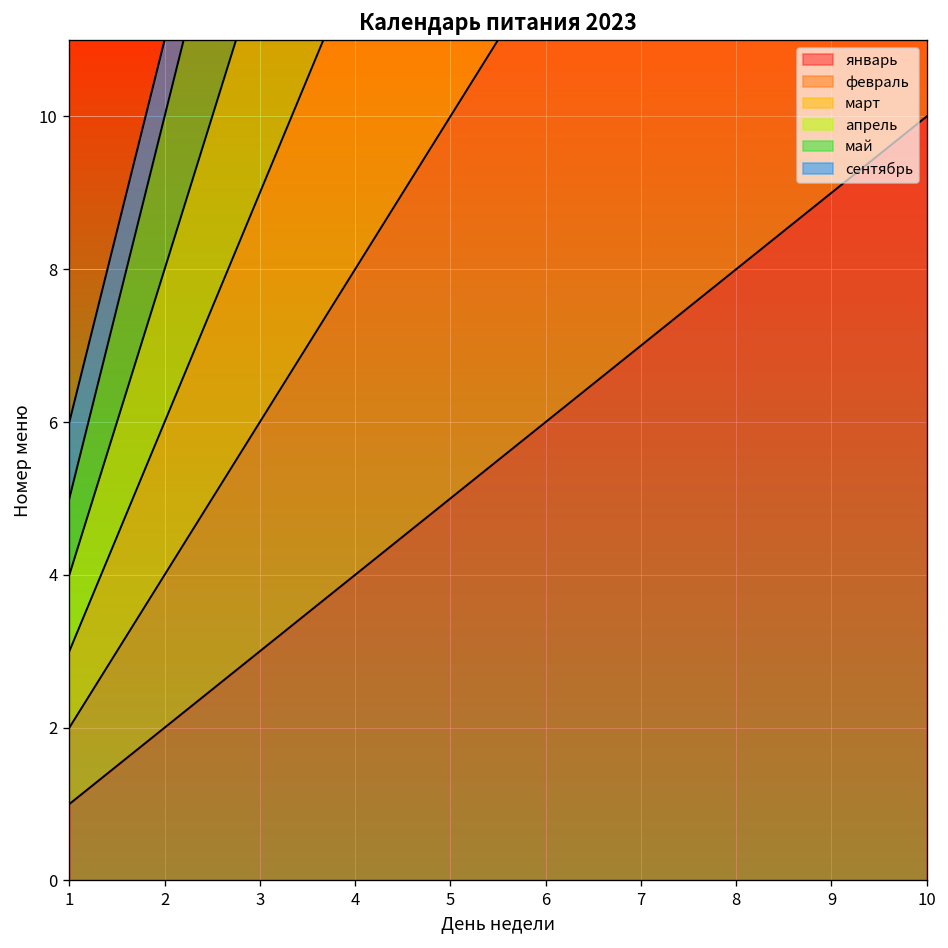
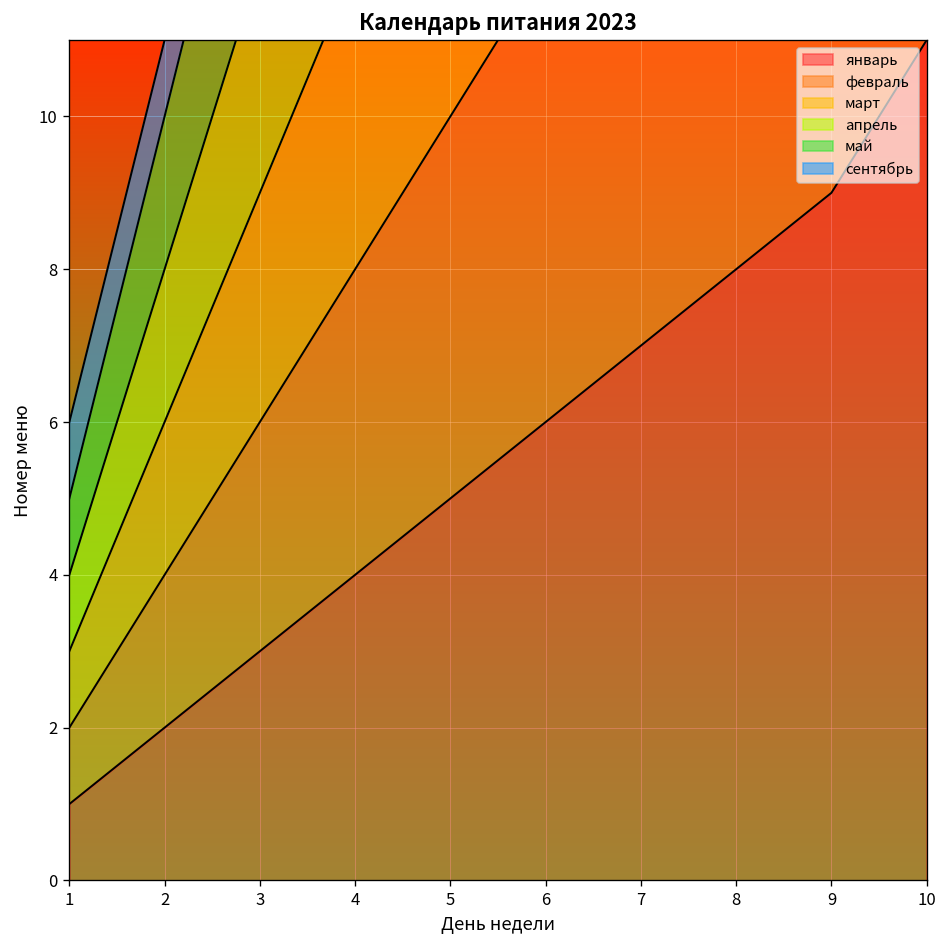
  {
    "январь": {
      "1": 1,
      "2": 2,
      "3": 3,
      "4": 4,
      "5": 5,
      "6": 6,
      "7": 7,
      "8": 8,
      "9": 9,
-     "10": 10
+     "10": 11
    },
    "апрель": {
      "1": 1,
      "2": 2
    },
    "май": {
      "1": 1,
      "2": 2
    },
    "сентябрь": {
      "1": 1,
      "2": 1
    }
  }
